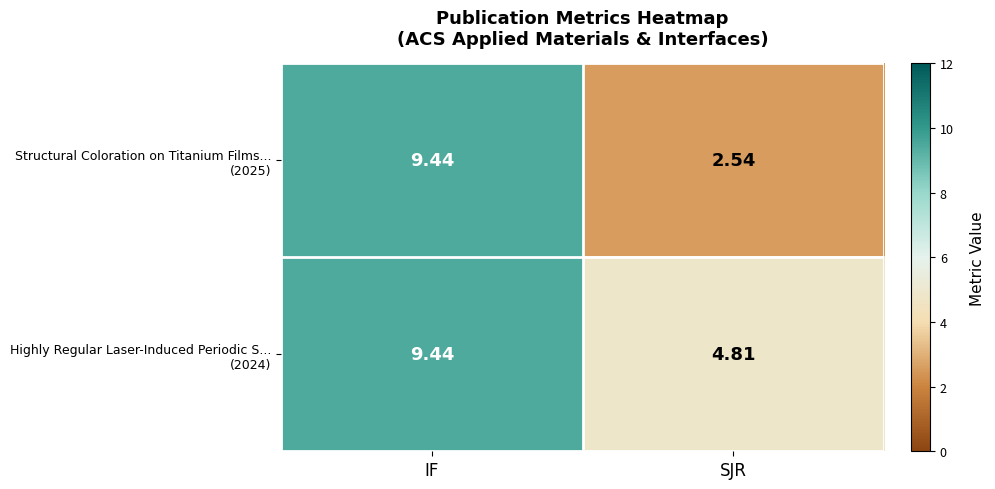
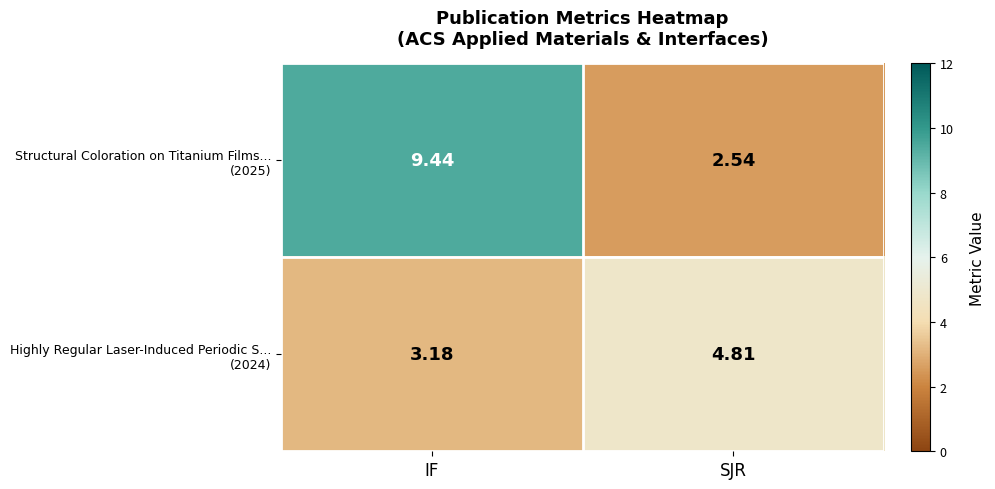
  {
    "Structural Coloration on Titanium Films... (2025)": {
      "IF": 9.44,
      "SJR": 2.54
    },
    "Highly Regular Laser-Induced Periodic S... (2024)": {
-     "IF": 9.44,
+     "IF": 3.18,
      "SJR": 4.81
    }
  }
